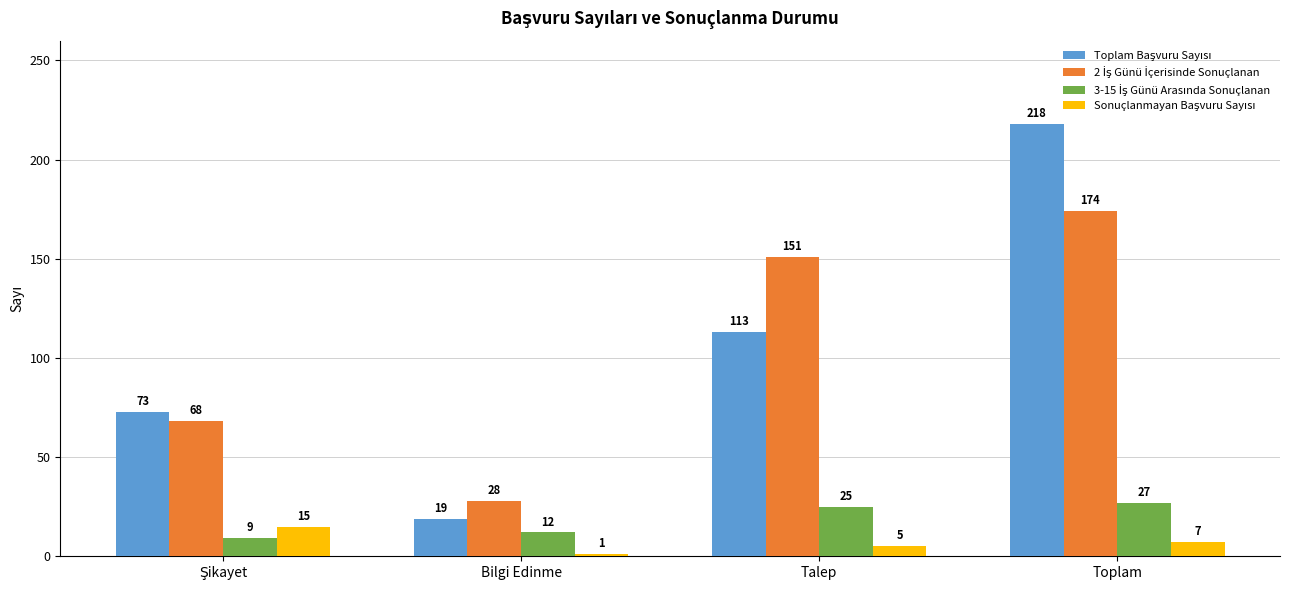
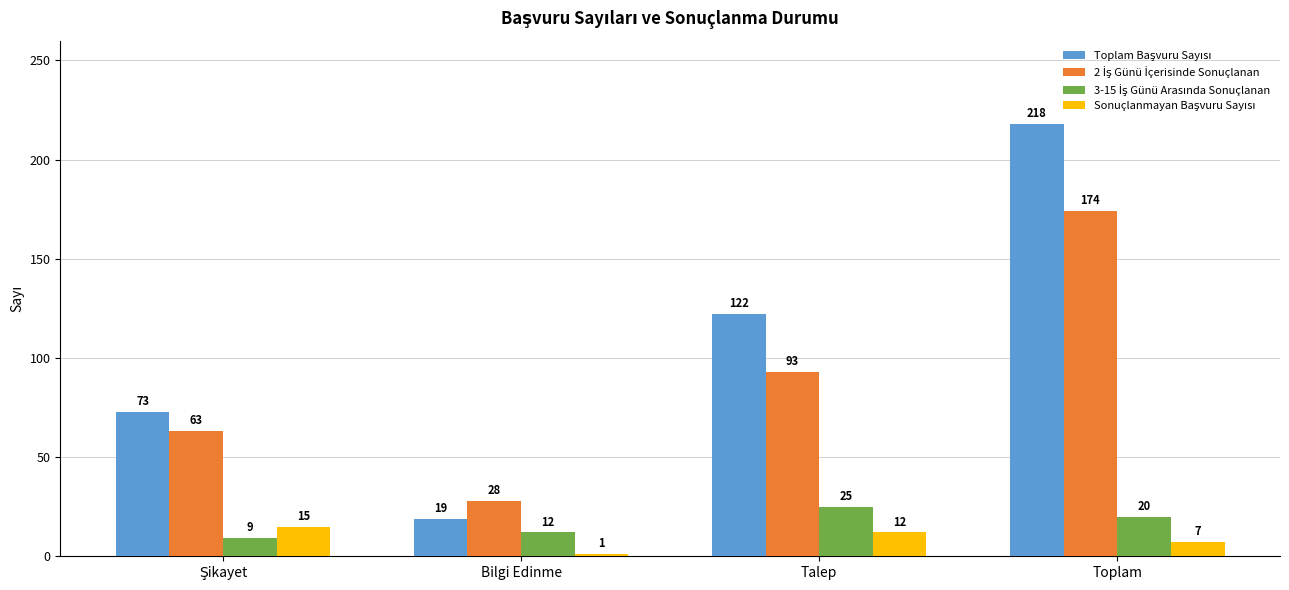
  {
    "Toplam Başvuru Sayısı": {
      "Şikayet": 73,
      "Bilgi Edinme": 19,
-     "Talep": 113,
+     "Talep": 122,
      "Toplam": 218
    },
    "2 İş Günü İçerisinde Sonuçlanan": {
-     "Şikayet": 68,
+     "Şikayet": 63,
      "Bilgi Edinme": 28,
-     "Talep": 151,
+     "Talep": 93,
      "Toplam": 174
    },
    "3-15 İş Günü Arasında Sonuçlanan": {
      "Şikayet": 9,
      "Bilgi Edinme": 12,
      "Talep": 25,
-     "Toplam": 27
+     "Toplam": 20
    },
    "Sonuçlanmayan Başvuru Sayısı": {
      "Şikayet": 15,
      "Bilgi Edinme": 1,
-     "Talep": 5,
+     "Talep": 12,
      "Toplam": 7
    }
  }
